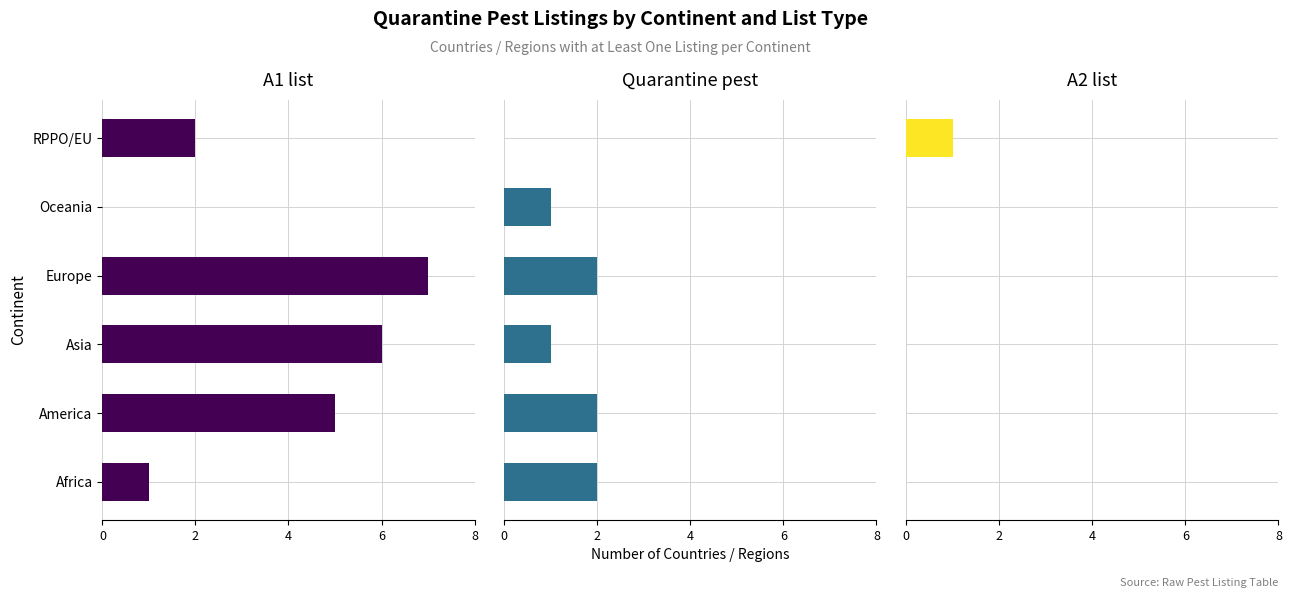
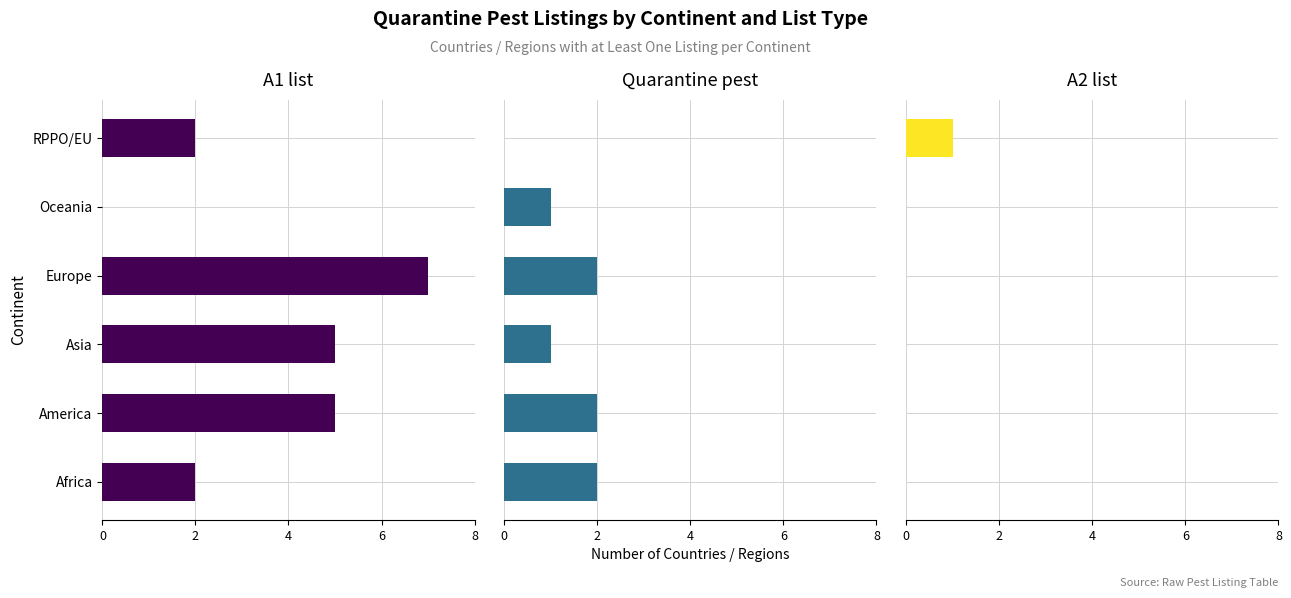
  {
    "A1 list": {
      "RPPO/EU": 2,
      "Oceania": 0,
      "Europe": 7,
-     "Asia": 6,
+     "Asia": 5,
      "America": 5,
-     "Africa": 1
+     "Africa": 2
    }
  }
